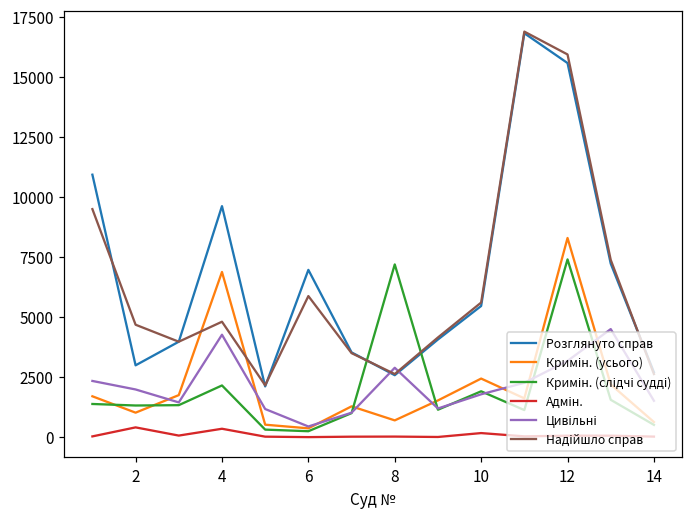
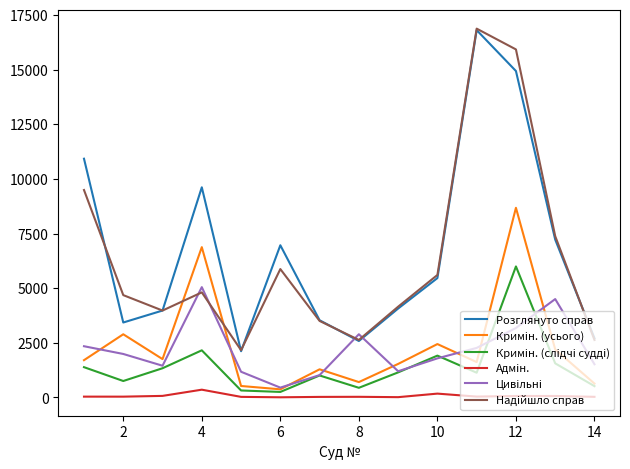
  {
    "Розглянуто справ": {
-     "2": 3000,
+     "2": 3400,
      "4": 9600,
      "6": 7000,
      "10": 5500,
-     "12": 15600
+     "12": 14900
    },
    "Кримін. (усього)": {
-     "2": 1000,
+     "2": 2900,
      "4": 6900,
      "8": 700,
      "10": 2400,
-     "12": 8300
+     "12": 8700
    },
    "Кримін. (слідчі судді)": {
-     "2": 1300,
+     "2": 800,
      "4": 2200,
      "6": 300,
-     "8": 7200,
+     "8": 400,
      "10": 1900,
-     "12": 7400
+     "12": 6000
    },
    "Адмін.": {
-     "2": 400,
+     "2": 0,
      "4": 400,
      "6": 0,
      "8": 0,
      "10": 200
    },
    "Цивільні": {
      "2": 2000,
-     "4": 4300,
+     "4": 5000,
      "8": 2900,
      "10": 1800
    },
    "Надійшло справ": {
      "2": 4700,
      "4": 4800,
      "6": 5900,
      "10": 5600,
      "12": 15900
    }
  }
